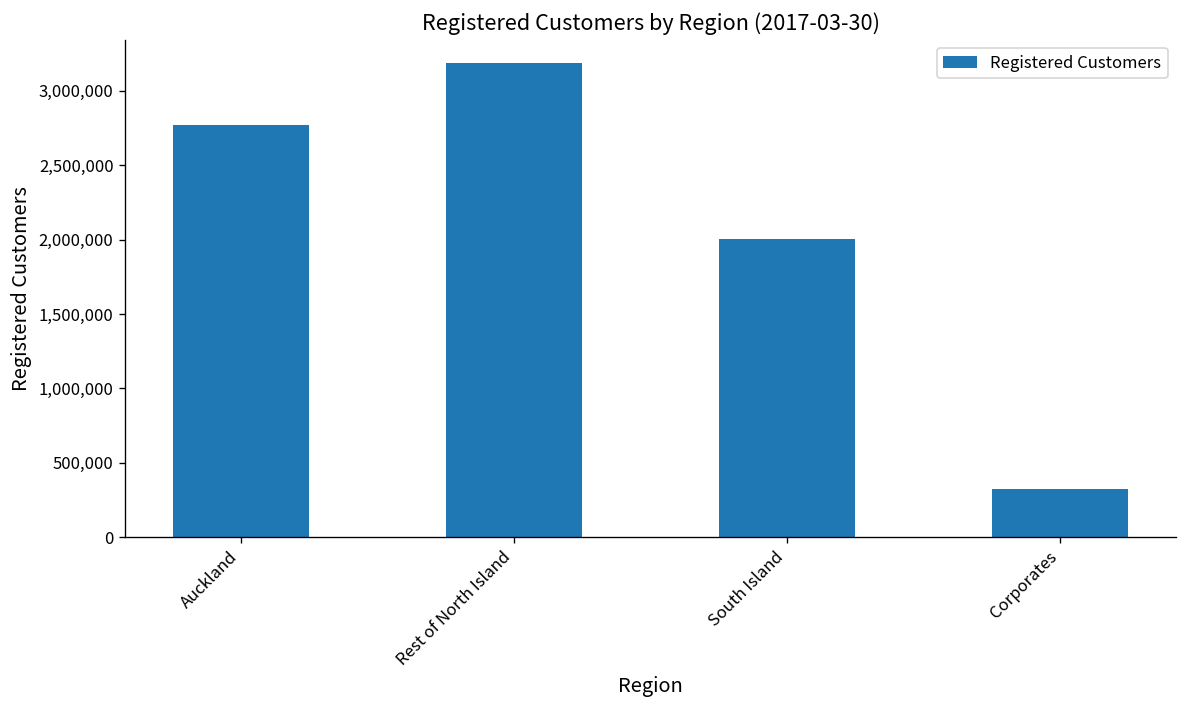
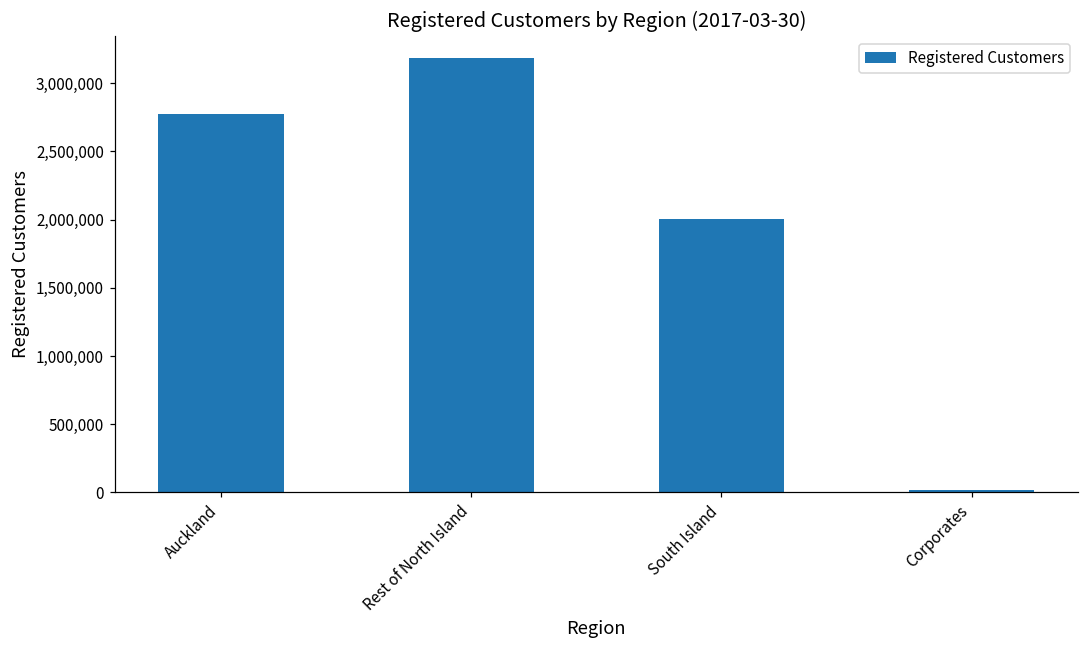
  {
    "Auckland": "2,770,000",
    "Rest of North Island": "3,190,000",
    "South Island": "2,000,000",
-   "Corporates": "320,000"
+   "Corporates": "20,000"
  }
